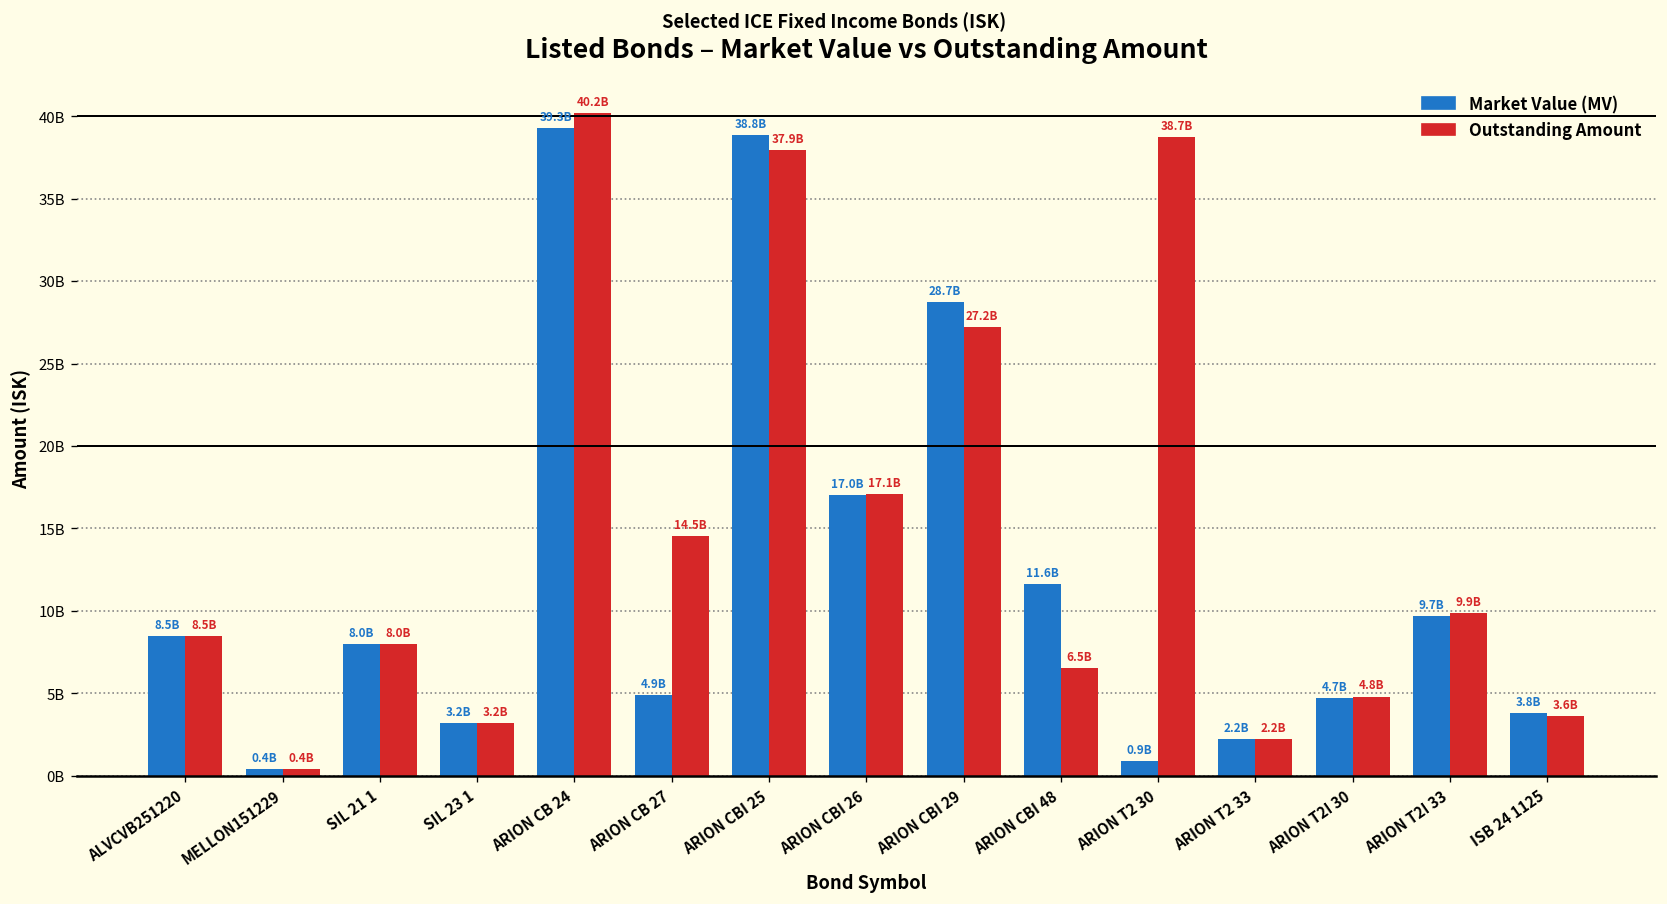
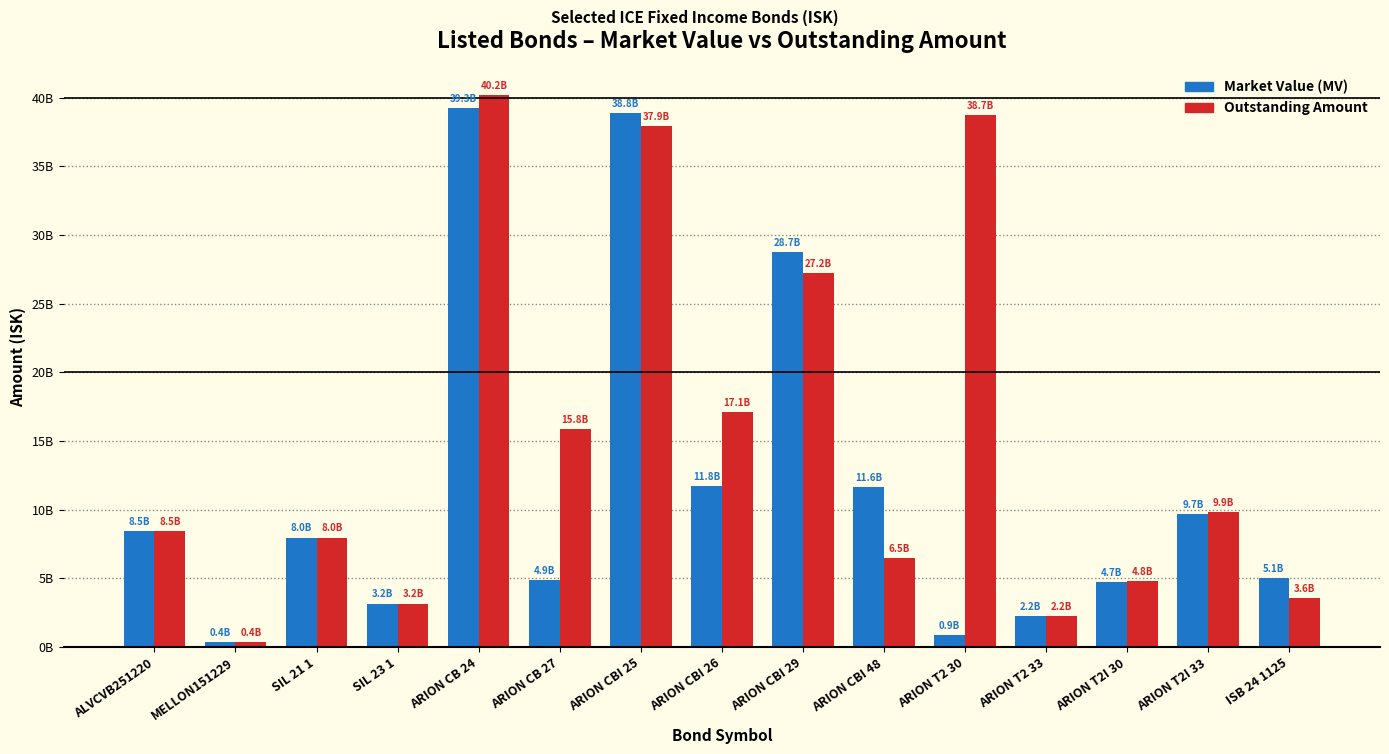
  {
    "Market Value (MV)": {
      "ALVCVB251220": "8.5B",
      "MELLON151229": "0.4B",
      "SIL 21 1": "8.0B",
      "SIL 23 1": "3.2B",
      "ARION CB 24": "39.3B",
      "ARION CB 27": "4.9B",
      "ARION CBI 25": "38.8B",
-     "ARION CBI 26": "17.0B",
+     "ARION CBI 26": "11.8B",
      "ARION CBI 29": "28.7B",
      "ARION CBI 48": "11.6B",
      "ARION T2 30": "0.9B",
      "ARION T2 33": "2.2B",
      "ARION T2I 30": "4.7B",
      "ARION T2I 33": "9.7B",
-     "ISB 24 1125": "3.8B"
+     "ISB 24 1125": "5.1B"
    },
    "Outstanding Amount": {
      "ALVCVB251220": "8.5B",
      "MELLON151229": "0.4B",
      "SIL 21 1": "8.0B",
      "SIL 23 1": "3.2B",
      "ARION CB 24": "40.2B",
-     "ARION CB 27": "14.5B",
+     "ARION CB 27": "15.8B",
      "ARION CBI 25": "37.9B",
      "ARION CBI 26": "17.1B",
      "ARION CBI 29": "27.2B",
      "ARION CBI 48": "6.5B",
      "ARION T2 30": "38.7B",
      "ARION T2 33": "2.2B",
      "ARION T2I 30": "4.8B",
      "ARION T2I 33": "9.9B",
      "ISB 24 1125": "3.6B"
    }
  }
